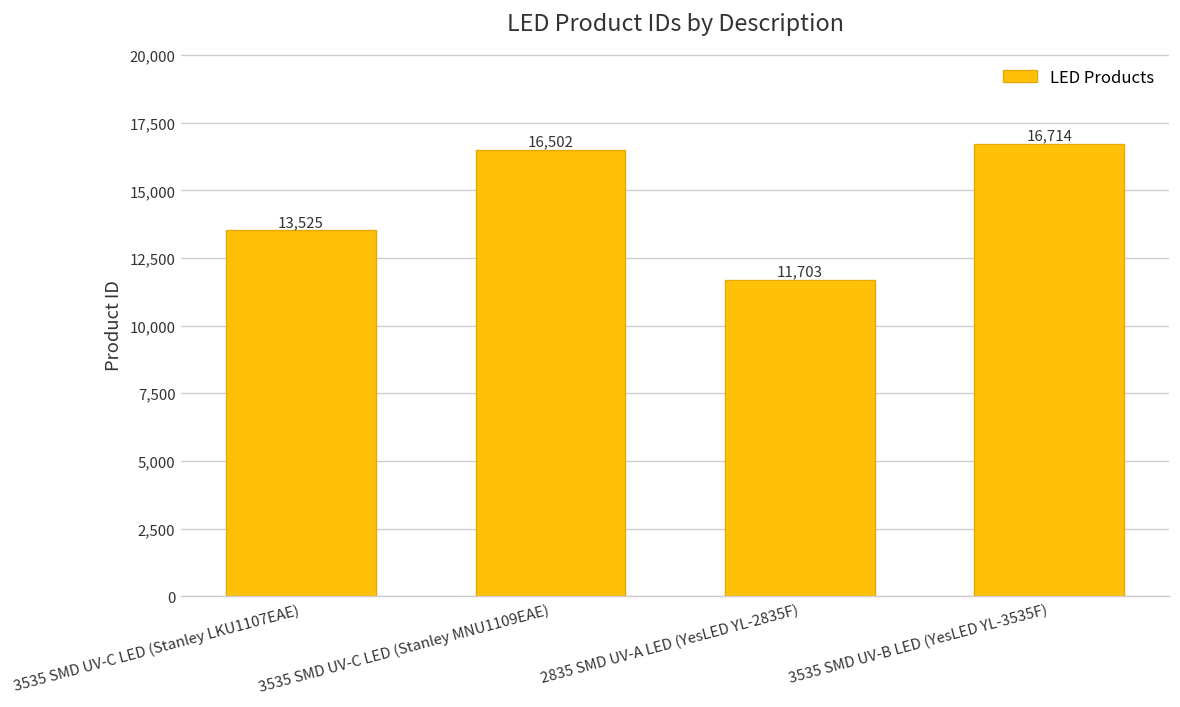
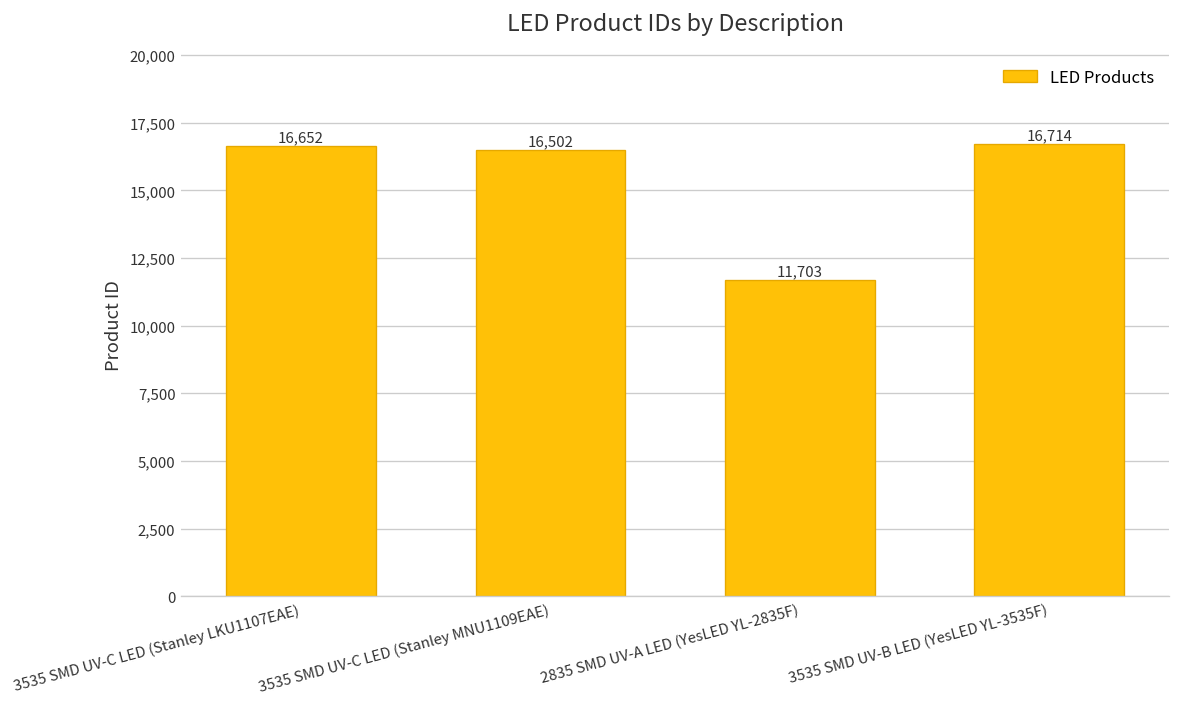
  {
-   "3535 SMD UV-C LED (Stanley LKU1107EAE)": "13,525",
+   "3535 SMD UV-C LED (Stanley LKU1107EAE)": "16,652",
    "3535 SMD UV-C LED (Stanley MNU1109EAE)": "16,502",
    "2835 SMD UV-A LED (YesLED YL-2835F)": "11,703",
    "3535 SMD UV-B LED (YesLED YL-3535F)": "16,714"
  }
